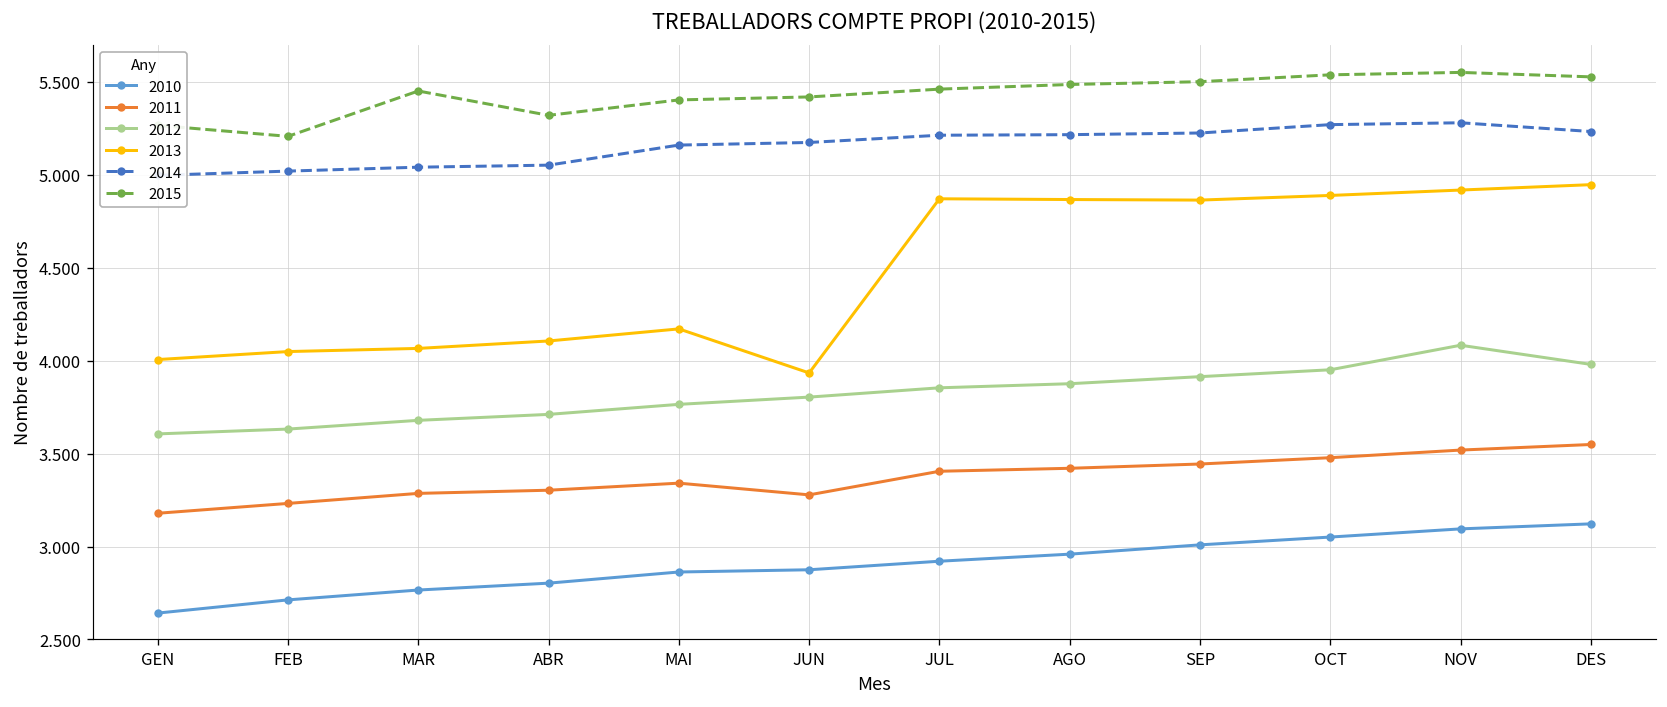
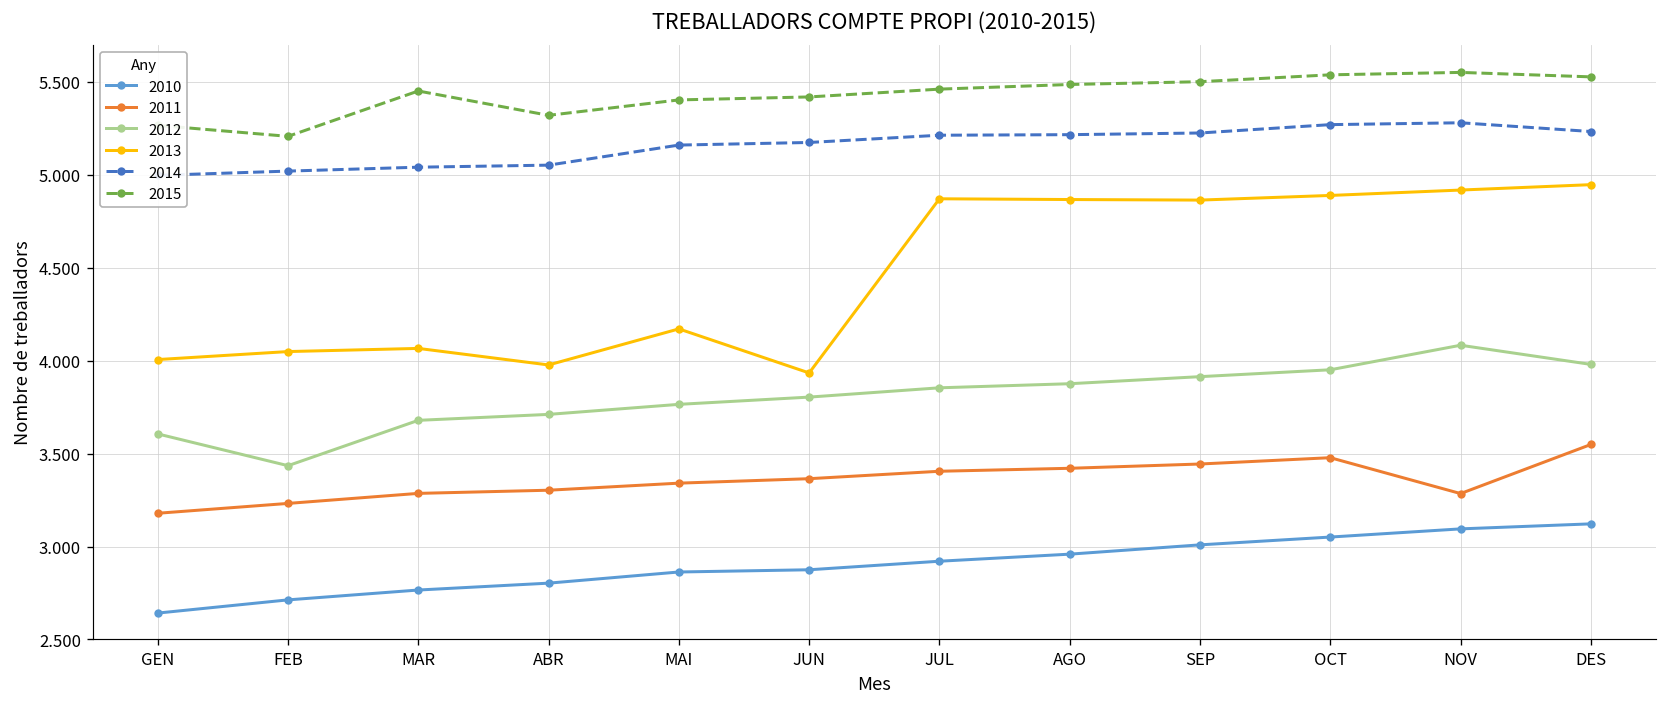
  {
    "2011": {
      "GEN": 3.18,
      "FEB": 3.23,
      "MAR": 3.29,
      "ABR": 3.30,
      "MAI": 3.34,
-     "JUN": 3.28,
+     "JUN": 3.37,
      "JUL": 3.41,
      "AGO": 3.42,
      "SEP": 3.44,
      "OCT": 3.48,
-     "NOV": 3.52,
+     "NOV": 3.29,
      "DES": 3.55
    },
    "2012": {
      "GEN": 3.61,
-     "FEB": 3.63,
+     "FEB": 3.44,
      "MAR": 3.68,
      "ABR": 3.71,
      "MAI": 3.77,
      "JUN": 3.80,
      "JUL": 3.85,
      "AGO": 3.88,
      "SEP": 3.91,
      "OCT": 3.95,
      "NOV": 4.08,
      "DES": 3.98
    },
    "2013": {
      "GEN": 4.01,
      "FEB": 4.05,
      "MAR": 4.07,
-     "ABR": 4.11,
+     "ABR": 3.98,
      "MAI": 4.17,
      "JUN": 3.93,
      "JUL": 4.87,
      "AGO": 4.87,
      "SEP": 4.86,
      "OCT": 4.89,
      "NOV": 4.92,
      "DES": 4.95
    },
    "2015": {
      "FEB": 5.21,
      "MAR": 5.45,
      "ABR": 5.32,
      "MAI": 5.40,
      "JUN": 5.42,
      "JUL": 5.46,
      "AGO": 5.49,
      "SEP": 5.50,
      "OCT": 5.54,
      "NOV": 5.55,
      "DES": 5.53
    }
  }
